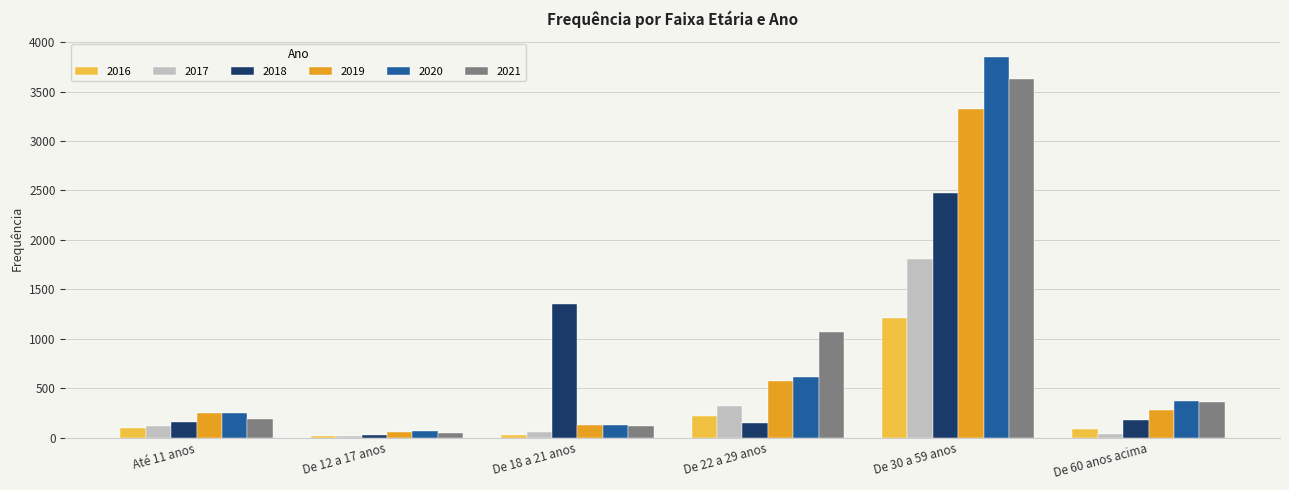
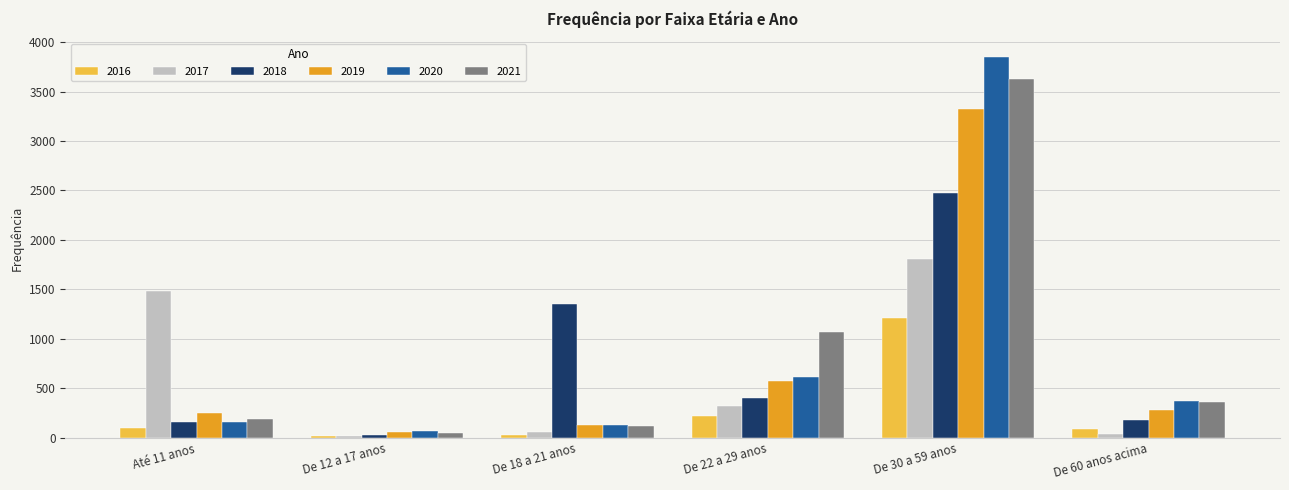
  {
    "2017": {
-     "Até 11 anos": 100,
+     "Até 11 anos": 1500,
      "De 18 a 21 anos": 100,
      "De 22 a 29 anos": 300,
      "De 30 a 59 anos": 1800,
      "De 60 anos acima": 0
    },
    "2018": {
      "Até 11 anos": 200,
      "De 12 a 17 anos": 0,
      "De 18 a 21 anos": 1400,
-     "De 22 a 29 anos": 200,
+     "De 22 a 29 anos": 400,
      "De 30 a 59 anos": 2500,
      "De 60 anos acima": 200
    },
    "2020": {
-     "Até 11 anos": 300,
+     "Até 11 anos": 200,
      "De 12 a 17 anos": 100,
      "De 18 a 21 anos": 100,
      "De 22 a 29 anos": 600,
      "De 30 a 59 anos": 3800,
      "De 60 anos acima": 400
    },
    "2021": {
      "Até 11 anos": 200,
      "De 12 a 17 anos": 100,
      "De 18 a 21 anos": 100,
      "De 22 a 29 anos": 1100,
      "De 30 a 59 anos": 3600,
      "De 60 anos acima": 400
    }
  }
